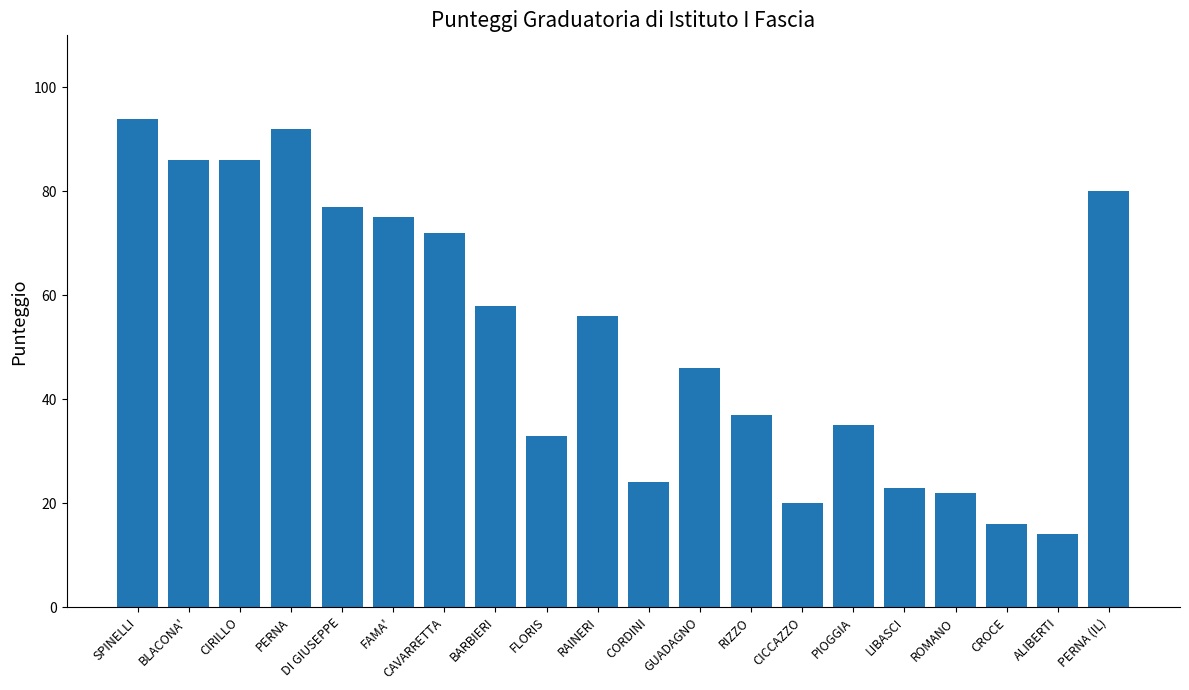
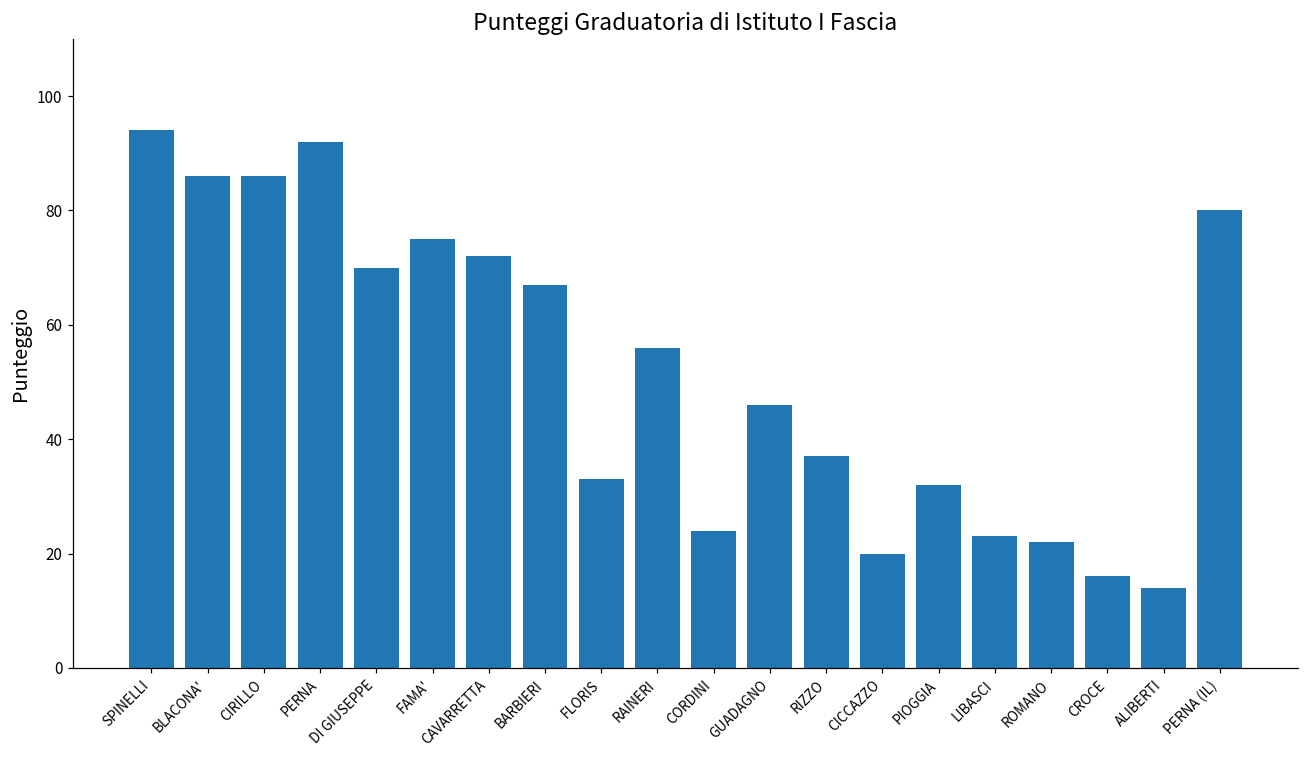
  {
    "SPINELLI": 94,
    "BLACONA'": 86,
    "CIRILLO": 86,
    "PERNA": 92,
-   "DI GIUSEPPE": 77,
+   "DI GIUSEPPE": 70,
    "FAMA'": 75,
    "CAVARRETTA": 72,
-   "BARBIERI": 58,
+   "BARBIERI": 67,
    "FLORIS": 33,
    "RAINERI": 56,
    "CORDINI": 24,
    "GUADAGNO": 46,
    "RIZZO": 37,
    "CICCAZZO": 20,
-   "PIOGGIA": 35,
+   "PIOGGIA": 32,
    "LIBASCI": 23,
    "ROMANO": 22,
    "CROCE": 16,
    "ALIBERTI": 14,
    "PERNA (IL)": 80
  }
